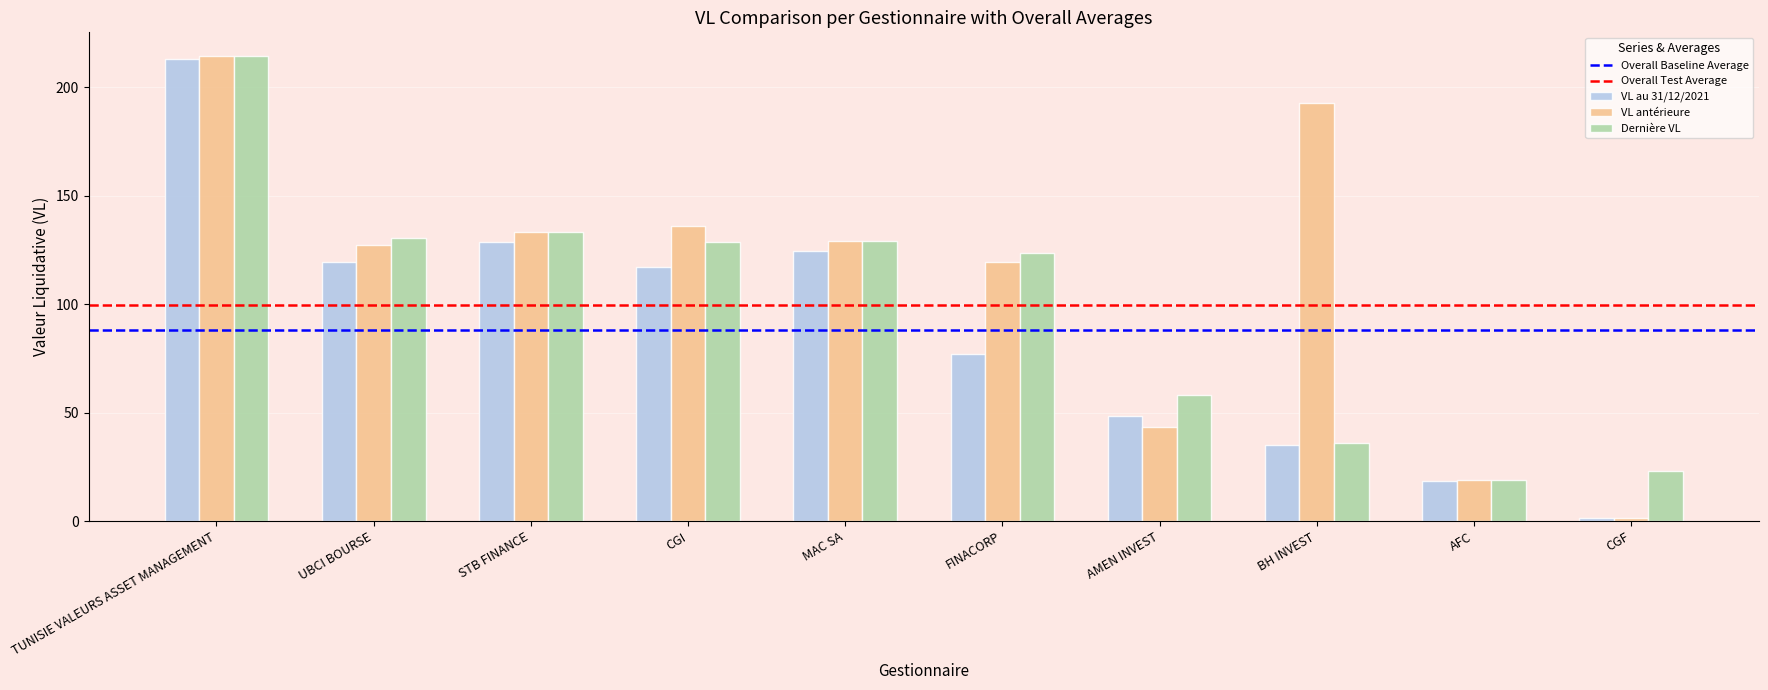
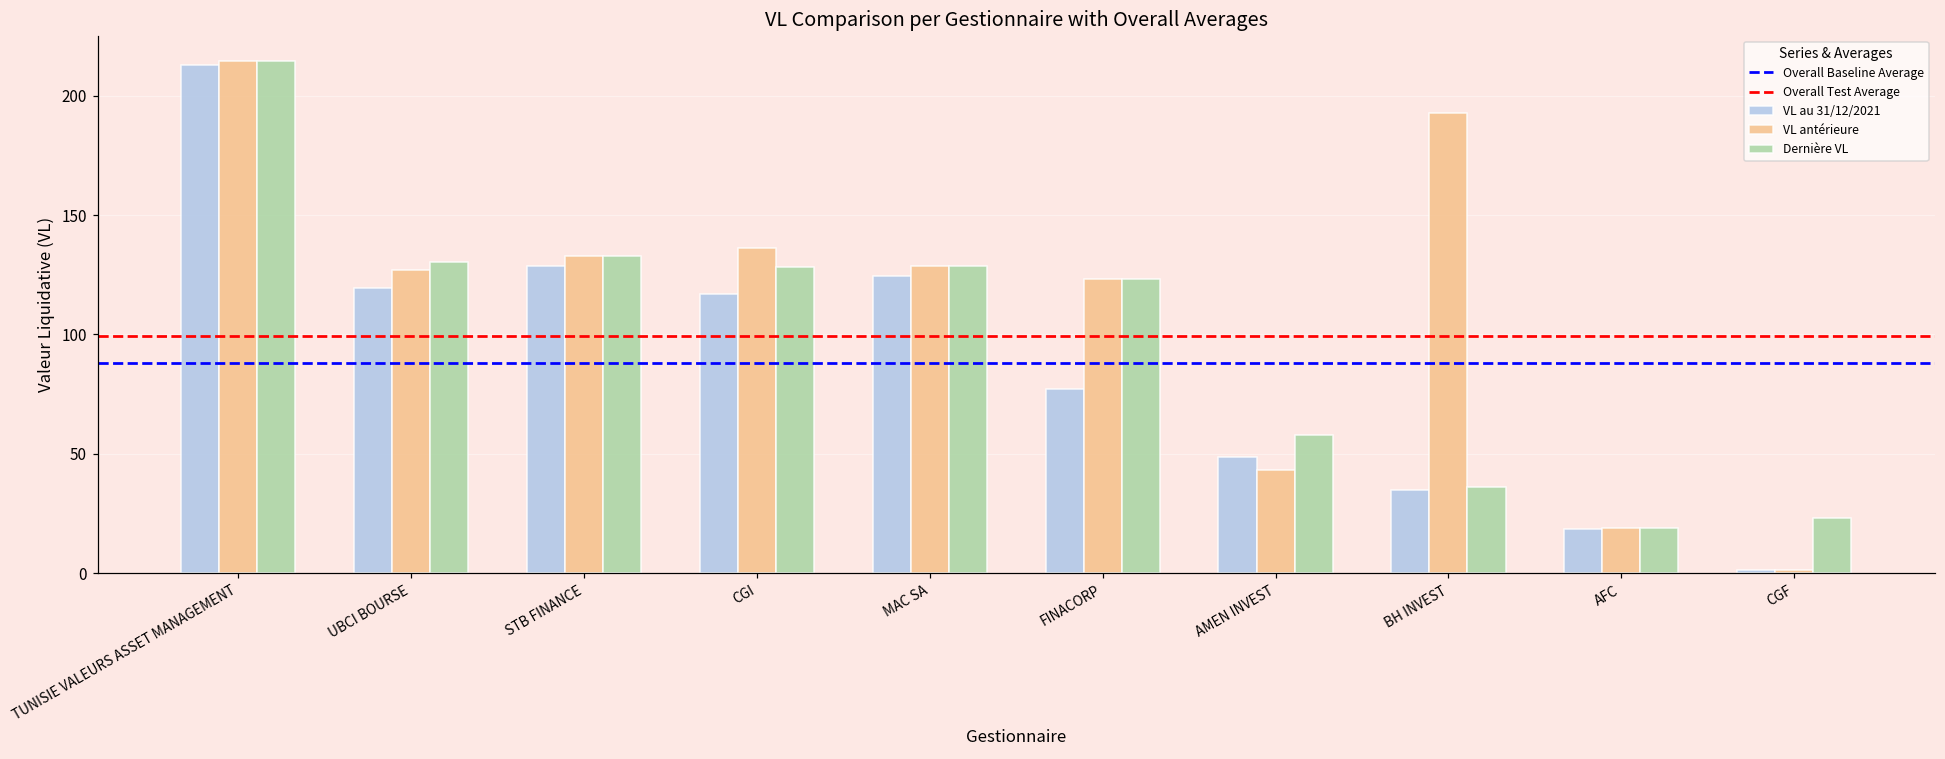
  {
    "VL au 31/12/2021": {
      "TUNISIE VALEURS ASSET MANAGEMENT": 213,
      "UBCI BOURSE": 119,
      "STB FINANCE": 129,
      "CGI": 117,
      "MAC SA": 124,
      "FINACORP": 77,
      "AMEN INVEST": 48,
      "BH INVEST": 35,
      "AFC": 18,
      "CGF": 1
    },
    "VL antérieure": {
      "TUNISIE VALEURS ASSET MANAGEMENT": 214,
      "UBCI BOURSE": 127,
      "STB FINANCE": 133,
      "CGI": 136,
      "MAC SA": 129,
-     "FINACORP": 120,
+     "FINACORP": 123,
      "AMEN INVEST": 43,
      "BH INVEST": 193,
      "AFC": 19,
      "CGF": 1
    },
    "Dernière VL": {
      "TUNISIE VALEURS ASSET MANAGEMENT": 214,
      "UBCI BOURSE": 130,
      "STB FINANCE": 133,
      "CGI": 128,
      "MAC SA": 129,
      "FINACORP": 123,
      "AMEN INVEST": 58,
      "BH INVEST": 36,
      "AFC": 19,
      "CGF": 23
    }
  }
